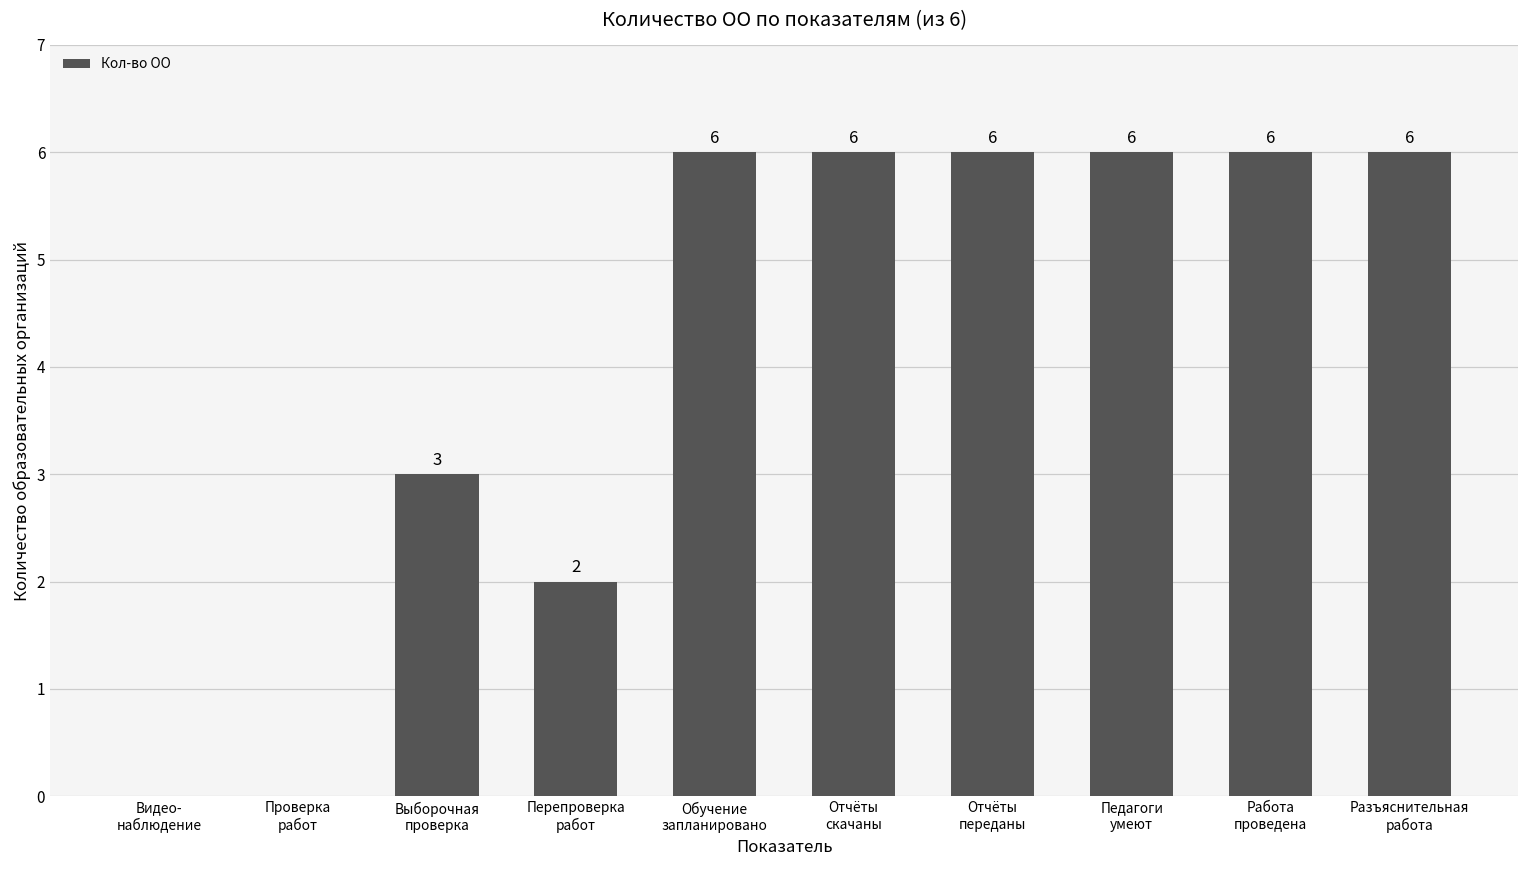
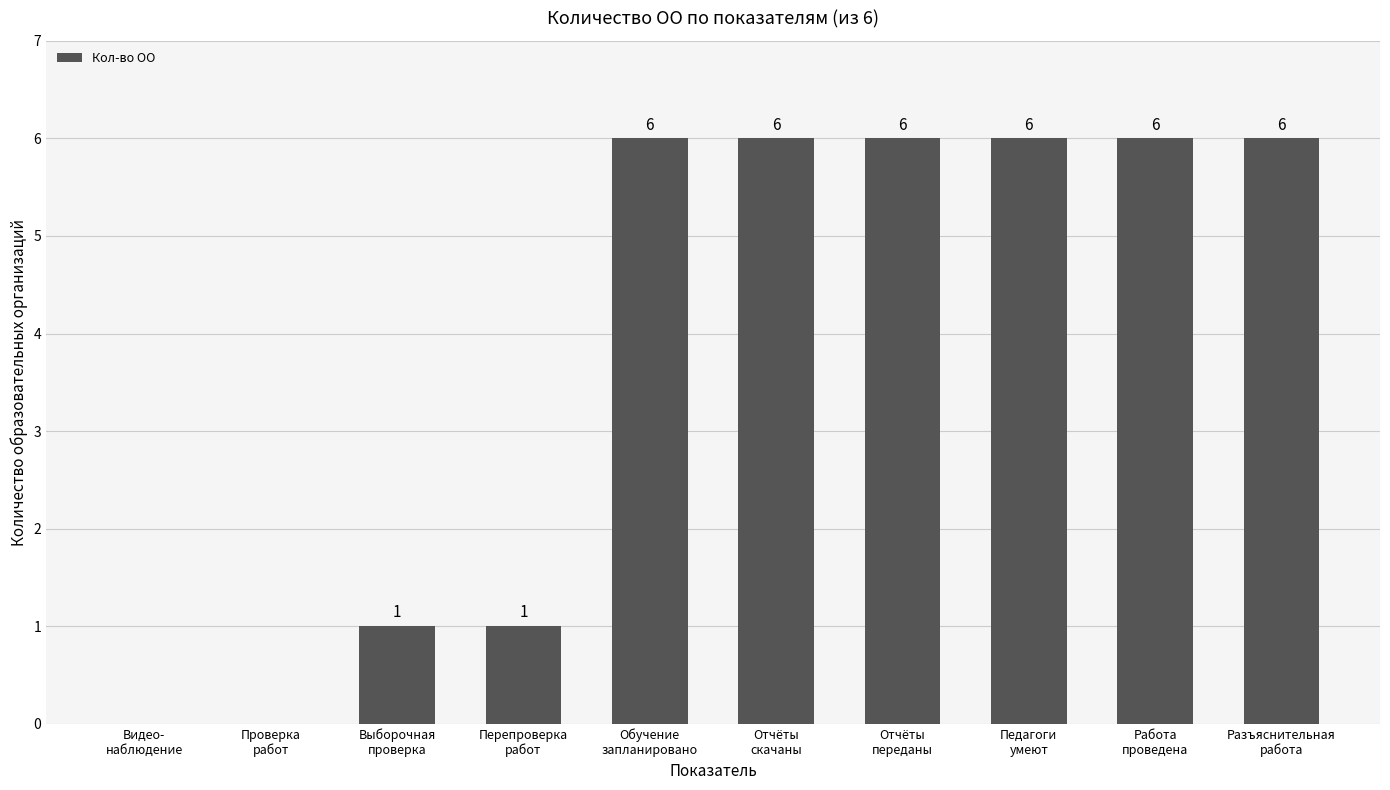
  {
-   "Выборочная проверка": 3,
-   "Перепроверка работ": 2,
+   "Выборочная проверка": 1,
+   "Перепроверка работ": 1,
    "Обучение запланировано": 6,
    "Отчёты скачаны": 6,
    "Отчёты переданы": 6,
    "Педагоги умеют": 6,
    "Работа проведена": 6,
    "Разъяснительная работа": 6
  }
